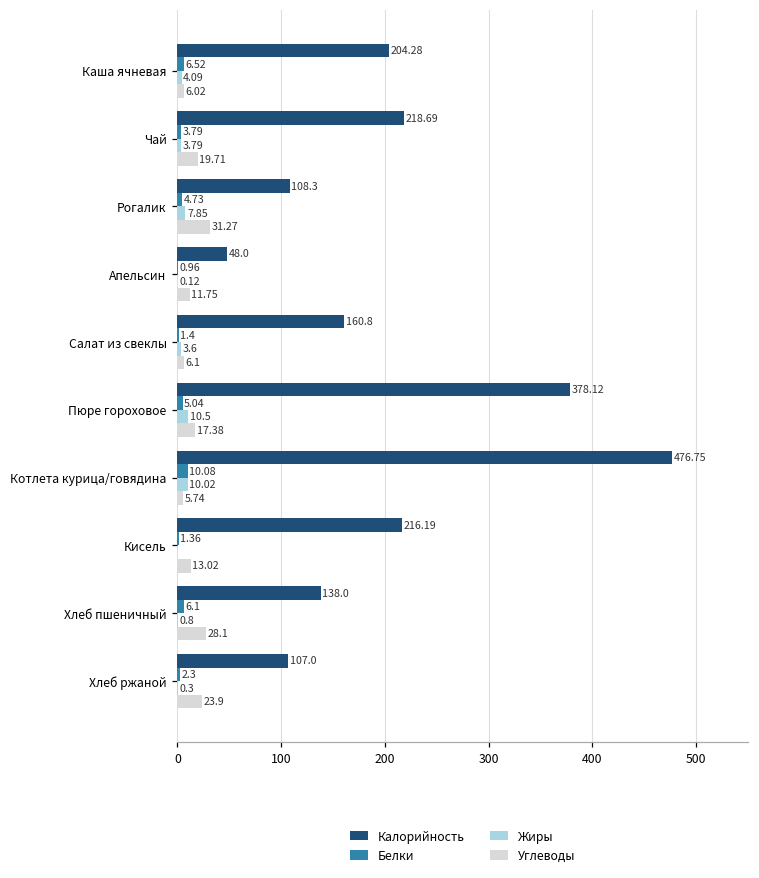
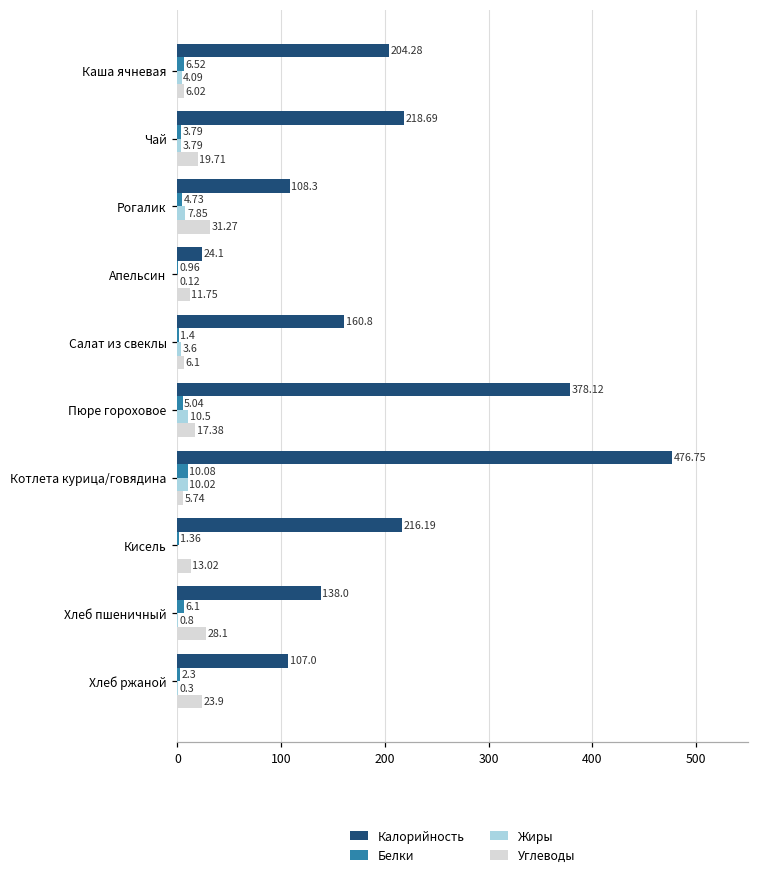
  {
    "Калорийность": {
      "Каша ячневая": 204.28,
      "Чай": 218.69,
      "Рогалик": 108.3,
-     "Апельсин": 48.0,
+     "Апельсин": 24.1,
      "Салат из свеклы": 160.8,
      "Пюре гороховое": 378.12,
      "Котлета курица/говядина": 476.75,
      "Кисель": 216.19,
      "Хлеб пшеничный": 138.0,
      "Хлеб ржаной": 107.0
    },
    "Белки": {
      "Каша ячневая": 6.52,
      "Чай": 3.79,
      "Рогалик": 4.73,
      "Апельсин": 0.96,
      "Салат из свеклы": 1.4,
      "Пюре гороховое": 5.04,
      "Котлета курица/говядина": 10.08,
      "Кисель": 1.36,
      "Хлеб пшеничный": 6.1,
      "Хлеб ржаной": 2.3
    }
  }
